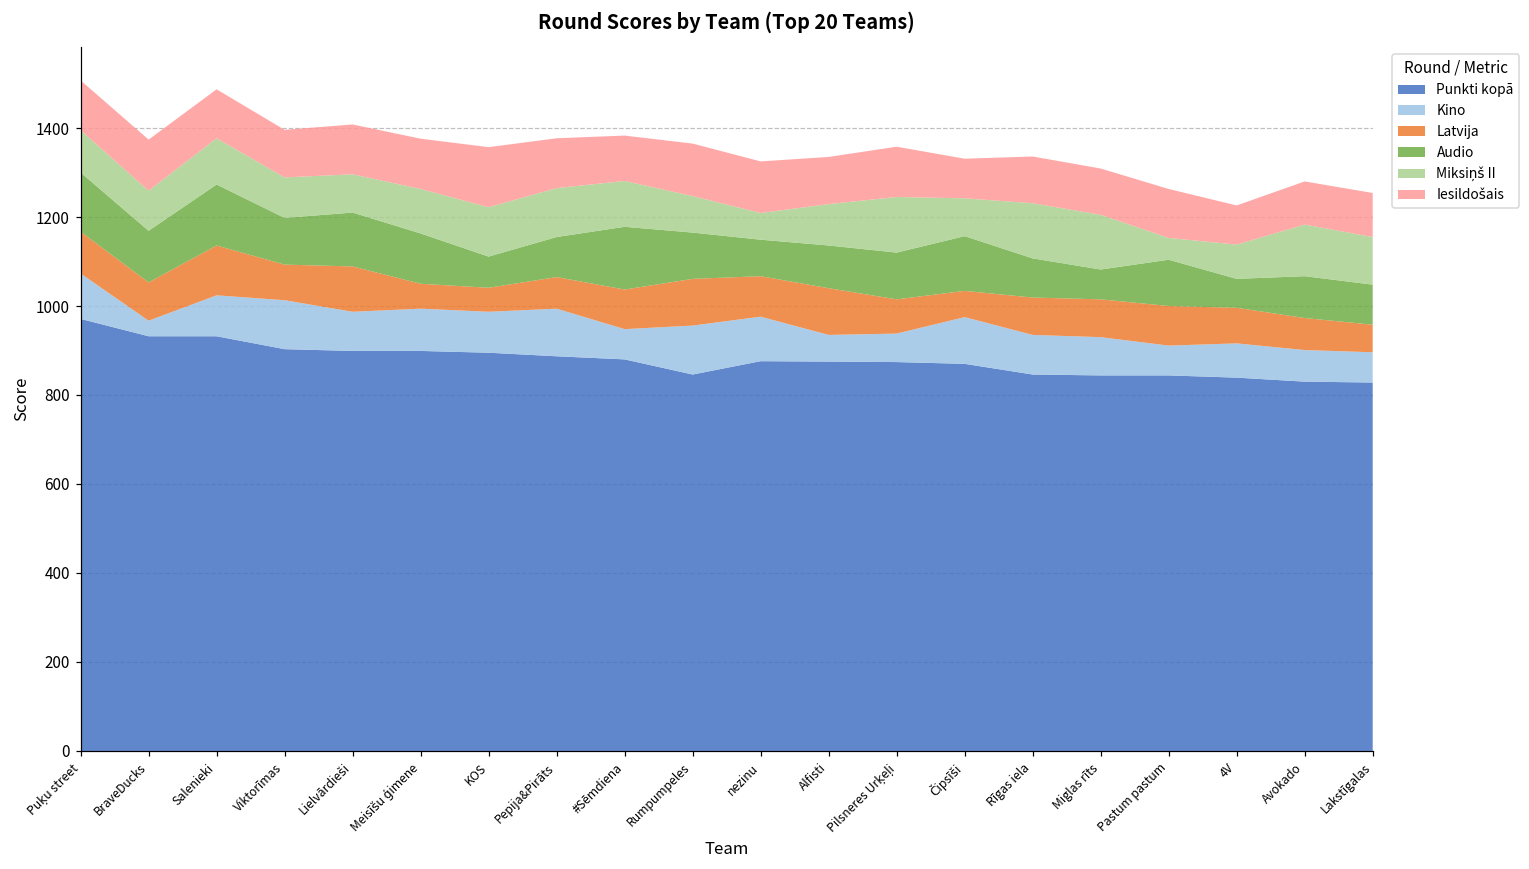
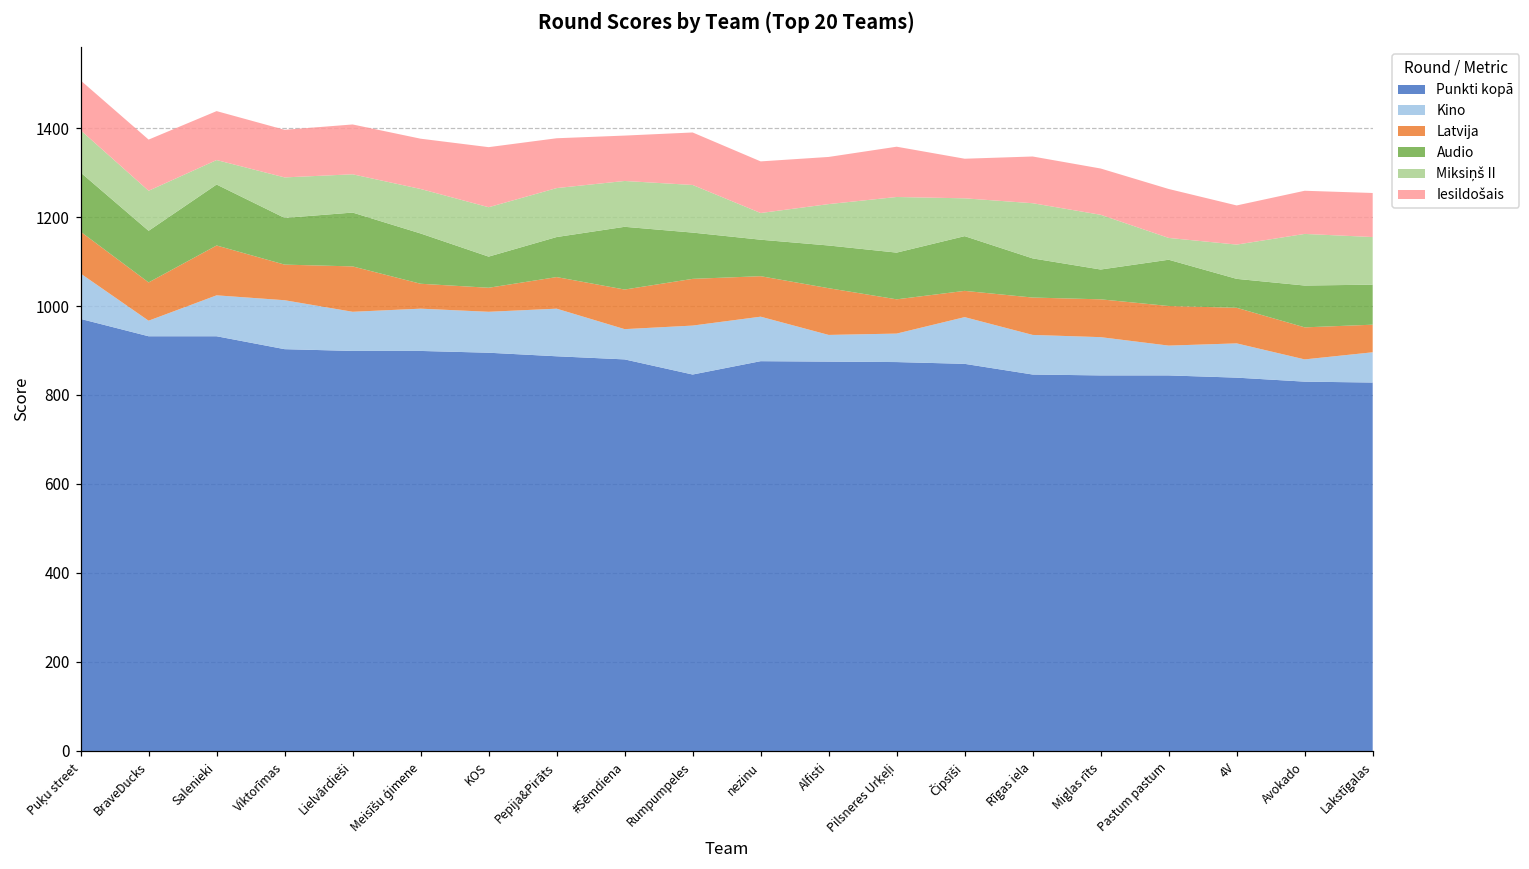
  {
    "Punkti kopā": {
      "Puķu street": 970,
      "BraveDucks": 930,
      "Salenieki": 930,
      "Viktorīmas": 900,
      "Lielvārdieši": 900,
      "Meisīšu ģimene": 900,
      "KOS": 900,
      "Pepija&Pirāts": 890,
      "#Sēmdiena": 880,
      "Rumpumpeles": 850,
      "nezinu": 880,
      "Alfisti": 880,
      "Pilsneres Urķeļi": 870,
      "Čipsīši": 870,
      "Rīgas iela": 850,
      "Miglas rīts": 840,
      "Pastum pastum": 840,
      "4V": 840,
      "Avokado": 830,
      "Lakstīgalas": 830
    },
    "Kino": {
      "Puķu street": 100,
      "BraveDucks": 40,
      "Salenieki": 90,
      "Viktorīmas": 110,
      "Lielvārdieši": 90,
      "Meisīšu ģimene": 100,
      "KOS": 90,
      "Pepija&Pirāts": 110,
      "#Sēmdiena": 70,
      "Rumpumpeles": 110,
      "nezinu": 100,
      "Alfisti": 60,
      "Pilsneres Urķeļi": 60,
      "Čipsīši": 110,
      "Rīgas iela": 90,
      "Miglas rīts": 90,
      "Pastum pastum": 70,
      "4V": 80,
-     "Avokado": 70,
+     "Avokado": 50,
      "Lakstīgalas": 70
    },
    "Latvija": {
      "Puķu street": 90,
      "BraveDucks": 90,
      "Salenieki": 110,
      "Viktorīmas": 80,
      "Lielvārdieši": 100,
      "Meisīšu ģimene": 60,
      "KOS": 50,
      "Pepija&Pirāts": 70,
      "#Sēmdiena": 90,
      "Rumpumpeles": 110,
      "nezinu": 90,
      "Alfisti": 110,
      "Pilsneres Urķeļi": 80,
      "Čipsīši": 60,
      "Rīgas iela": 80,
      "Miglas rīts": 90,
      "Pastum pastum": 90,
      "4V": 80,
      "Avokado": 70,
      "Lakstīgalas": 60
    },
    "Audio": {
      "Puķu street": 130,
      "BraveDucks": 120,
      "Salenieki": 140,
      "Viktorīmas": 110,
      "Lielvārdieši": 120,
      "Meisīšu ģimene": 110,
      "KOS": 70,
      "Pepija&Pirāts": 90,
      "#Sēmdiena": 140,
      "Rumpumpeles": 100,
      "nezinu": 80,
      "Alfisti": 100,
      "Pilsneres Urķeļi": 110,
      "Čipsīši": 120,
      "Rīgas iela": 90,
      "Miglas rīts": 70,
      "Pastum pastum": 100,
      "4V": 70,
      "Avokado": 90,
      "Lakstīgalas": 90
    },
    "Miksiņš II": {
      "Puķu street": 100,
      "BraveDucks": 90,
-     "Salenieki": 100,
+     "Salenieki": 60,
      "Viktorīmas": 90,
      "Lielvārdieši": 90,
      "Meisīšu ģimene": 100,
      "KOS": 110,
      "Pepija&Pirāts": 110,
      "#Sēmdiena": 100,
-     "Rumpumpeles": 80,
+     "Rumpumpeles": 110,
      "nezinu": 60,
      "Alfisti": 90,
      "Pilsneres Urķeļi": 130,
      "Čipsīši": 90,
      "Rīgas iela": 120,
      "Miglas rīts": 120,
      "Pastum pastum": 50,
      "4V": 80,
      "Avokado": 120,
      "Lakstīgalas": 110
    },
    "Iesildošais": {
      "Puķu street": 110,
      "BraveDucks": 120,
      "Salenieki": 110,
      "Viktorīmas": 110,
      "Lielvārdieši": 110,
      "Meisīšu ģimene": 110,
      "KOS": 140,
      "Pepija&Pirāts": 110,
      "#Sēmdiena": 100,
      "Rumpumpeles": 120,
      "nezinu": 120,
      "Alfisti": 110,
      "Pilsneres Urķeļi": 110,
      "Čipsīši": 90,
      "Rīgas iela": 110,
      "Miglas rīts": 100,
      "Pastum pastum": 110,
      "4V": 90,
      "Avokado": 100,
      "Lakstīgalas": 100
    }
  }
